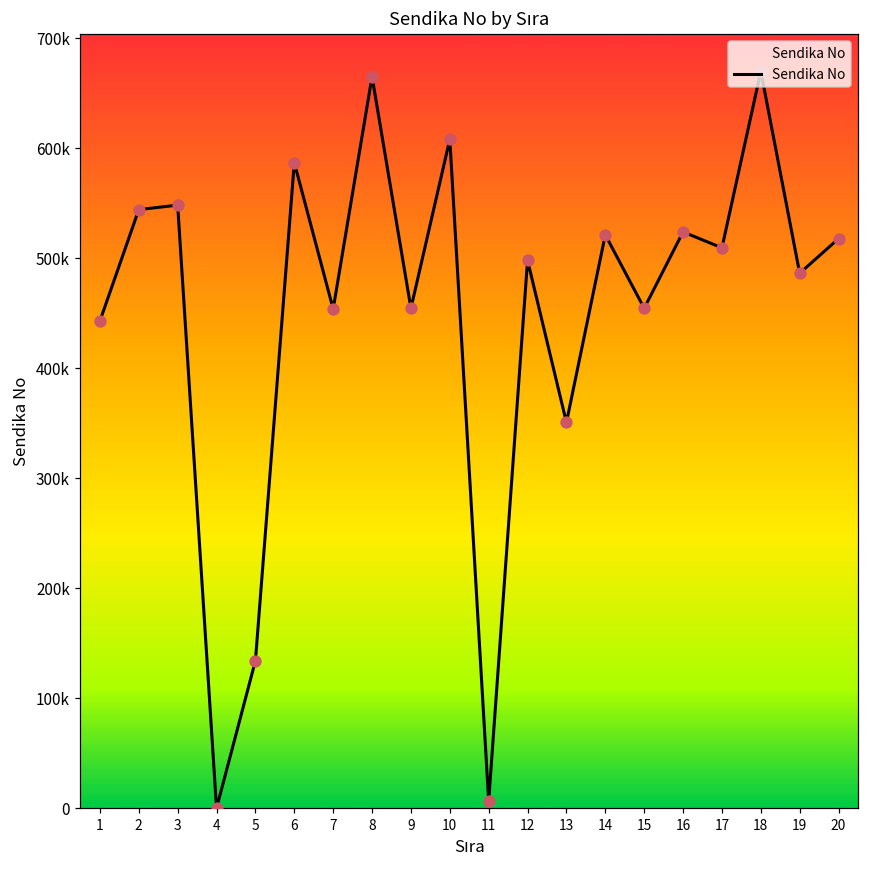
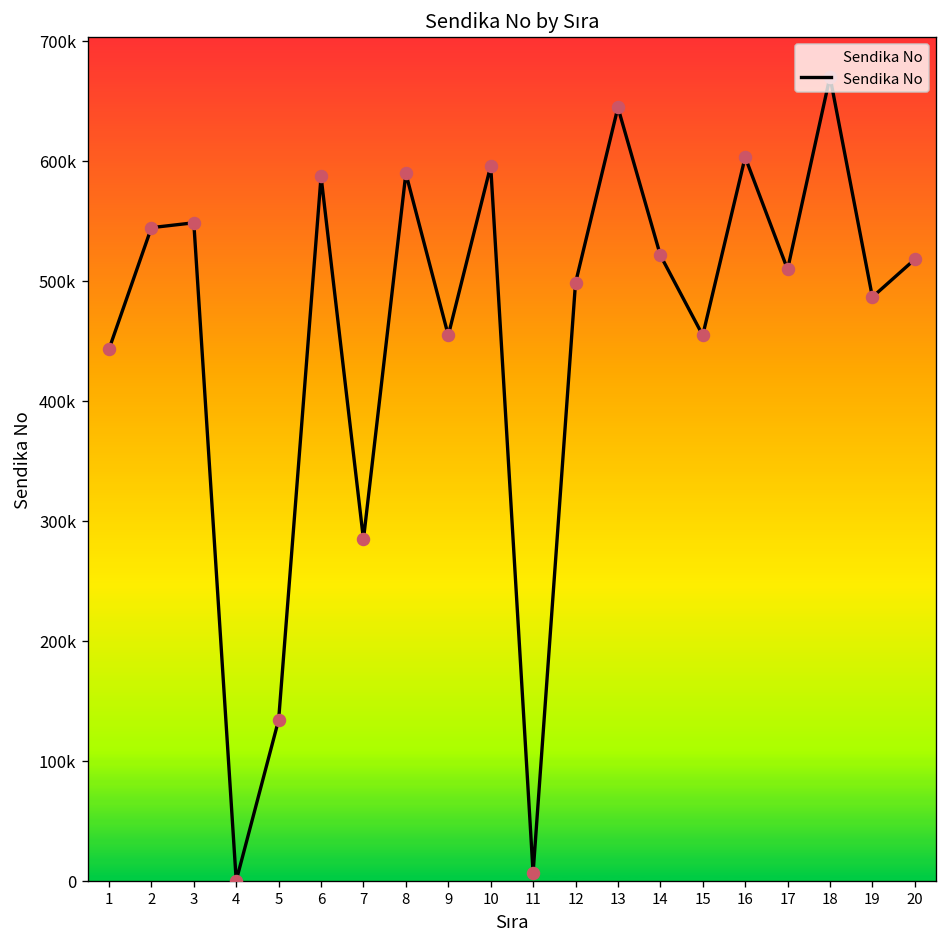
  {
    "1": 440000,
    "2": 540000,
    "3": 550000,
    "4": 0,
    "5": 130000,
    "6": 590000,
-   "7": 450000,
-   "8": 670000,
+   "7": 280000,
+   "8": 590000,
    "9": 450000,
-   "10": 610000,
+   "10": 600000,
    "11": 10000,
    "12": 500000,
-   "13": 350000,
+   "13": 640000,
    "14": 520000,
    "15": 450000,
-   "16": 520000,
+   "16": 600000,
    "17": 510000,
    "19": 490000,
    "20": 520000
  }
